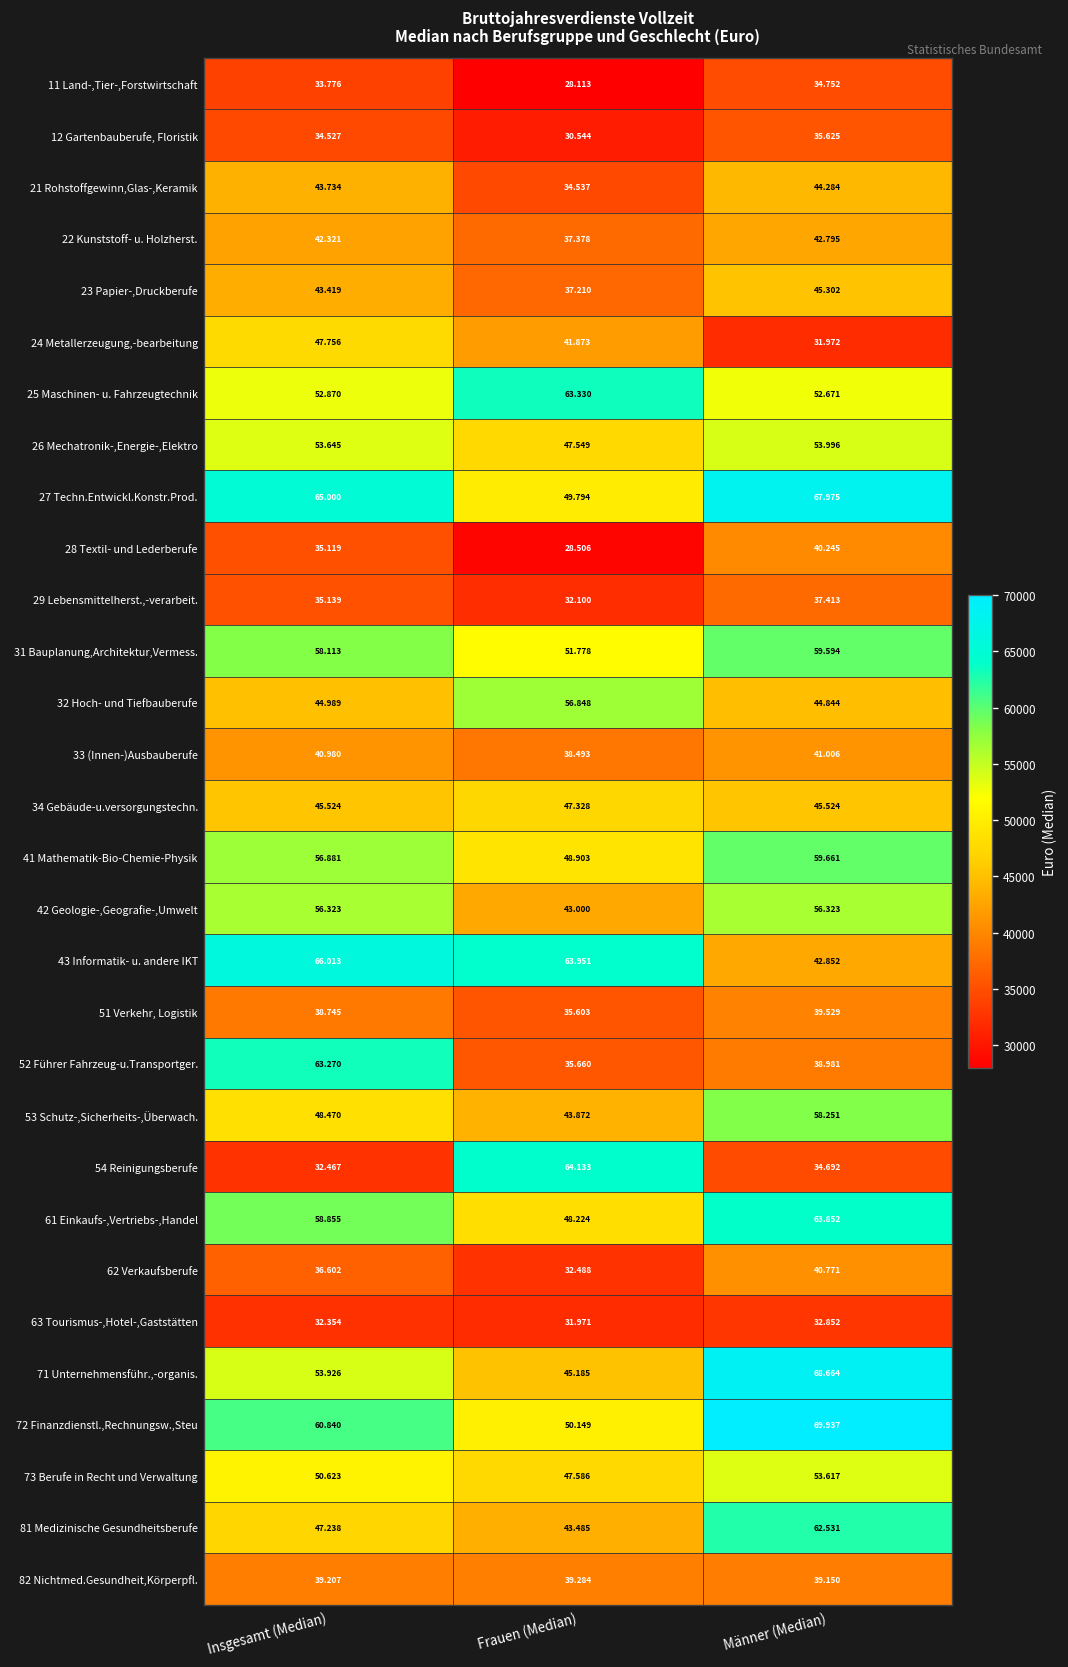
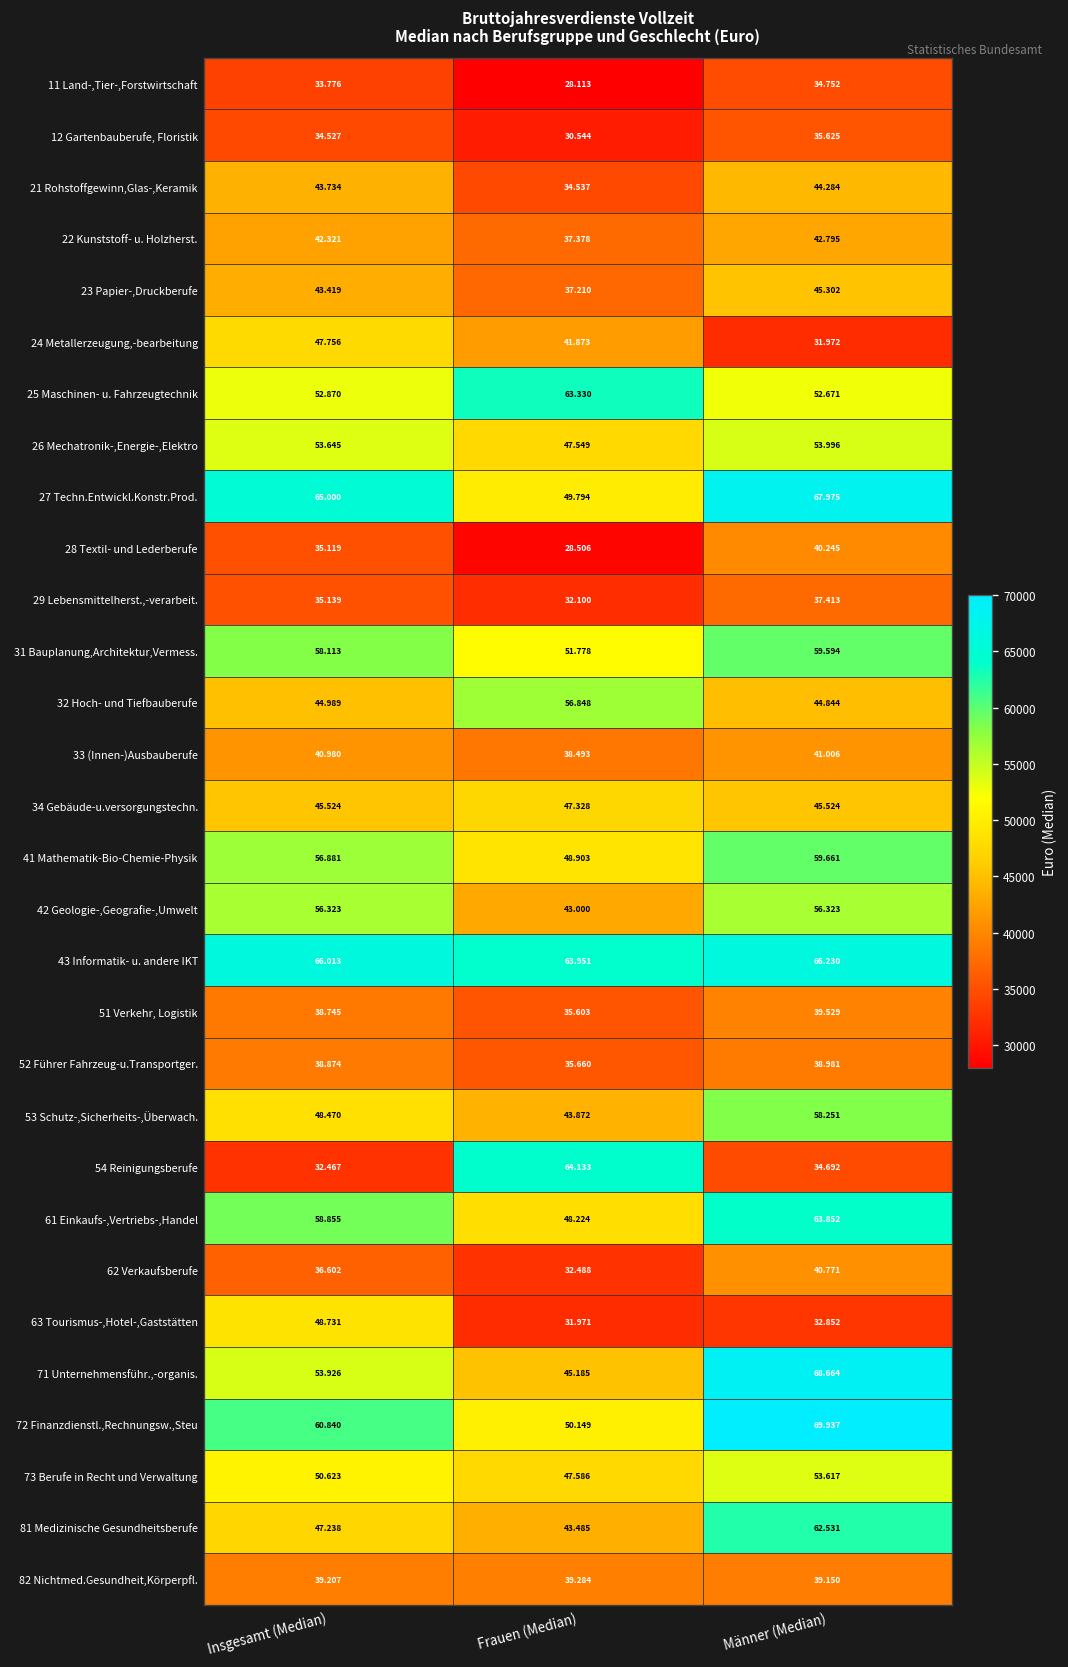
  {
    "11 Land-,Tier-,Forstwirtschaft": {
      "Insgesamt (Median)": 33.776,
      "Frauen (Median)": 28.113,
      "Männer (Median)": 34.752
    },
    "12 Gartenbauberufe, Floristik": {
      "Insgesamt (Median)": 34.527,
      "Frauen (Median)": 30.544,
      "Männer (Median)": 35.625
    },
    "21 Rohstoffgewinn,Glas-,Keramik": {
      "Insgesamt (Median)": 43.734,
      "Frauen (Median)": 34.537,
      "Männer (Median)": 44.284
    },
    "22 Kunststoff- u. Holzherst.": {
      "Insgesamt (Median)": 42.321,
      "Frauen (Median)": 37.378,
      "Männer (Median)": 42.795
    },
    "23 Papier-,Druckberufe": {
      "Insgesamt (Median)": 43.419,
      "Frauen (Median)": 37.210,
      "Männer (Median)": 45.302
    },
    "24 Metallerzeugung,-bearbeitung": {
      "Insgesamt (Median)": 47.756,
      "Frauen (Median)": 41.873,
      "Männer (Median)": 31.972
    },
    "25 Maschinen- u. Fahrzeugtechnik": {
      "Insgesamt (Median)": 52.870,
      "Frauen (Median)": 63.330,
      "Männer (Median)": 52.671
    },
    "26 Mechatronik-,Energie-,Elektro": {
      "Insgesamt (Median)": 53.645,
      "Frauen (Median)": 47.549,
      "Männer (Median)": 53.996
    },
    "27 Techn.Entwickl.Konstr.Prod.": {
      "Insgesamt (Median)": 65.000,
      "Frauen (Median)": 49.794,
      "Männer (Median)": 67.975
    },
    "28 Textil- und Lederberufe": {
      "Insgesamt (Median)": 35.119,
      "Frauen (Median)": 28.506,
      "Männer (Median)": 40.245
    },
    "29 Lebensmittelherst.,-verarbeit.": {
      "Insgesamt (Median)": 35.139,
      "Frauen (Median)": 32.100,
      "Männer (Median)": 37.413
    },
    "31 Bauplanung,Architektur,Vermess.": {
      "Insgesamt (Median)": 58.113,
      "Frauen (Median)": 51.778,
      "Männer (Median)": 59.594
    },
    "32 Hoch- und Tiefbauberufe": {
      "Insgesamt (Median)": 44.989,
      "Frauen (Median)": 56.848,
      "Männer (Median)": 44.844
    },
    "33 (Innen-)Ausbauberufe": {
      "Insgesamt (Median)": 40.980,
      "Frauen (Median)": 38.493,
      "Männer (Median)": 41.006
    },
    "34 Gebäude-u.versorgungstechn.": {
      "Insgesamt (Median)": 45.524,
      "Frauen (Median)": 47.328,
      "Männer (Median)": 45.524
    },
    "41 Mathematik-Bio-Chemie-Physik": {
      "Insgesamt (Median)": 56.881,
      "Frauen (Median)": 48.903,
      "Männer (Median)": 59.661
    },
    "42 Geologie-,Geografie-,Umwelt": {
      "Insgesamt (Median)": 56.323,
      "Frauen (Median)": 43.000,
      "Männer (Median)": 56.323
    },
    "43 Informatik- u. andere IKT": {
      "Insgesamt (Median)": 66.013,
      "Frauen (Median)": 63.951,
-     "Männer (Median)": 42.852
+     "Männer (Median)": 66.230
    },
    "51 Verkehr, Logistik": {
      "Insgesamt (Median)": 38.745,
      "Frauen (Median)": 35.603,
      "Männer (Median)": 39.529
    },
    "52 Führer Fahrzeug-u.Transportger.": {
-     "Insgesamt (Median)": 63.270,
+     "Insgesamt (Median)": 38.874,
      "Frauen (Median)": 35.660,
      "Männer (Median)": 38.981
    },
    "53 Schutz-,Sicherheits-,Überwach.": {
      "Insgesamt (Median)": 48.470,
      "Frauen (Median)": 43.872,
      "Männer (Median)": 58.251
    },
    "54 Reinigungsberufe": {
      "Insgesamt (Median)": 32.467,
      "Frauen (Median)": 64.133,
      "Männer (Median)": 34.692
    },
    "61 Einkaufs-,Vertriebs-,Handel": {
      "Insgesamt (Median)": 58.855,
      "Frauen (Median)": 48.224,
      "Männer (Median)": 63.852
    },
    "62 Verkaufsberufe": {
      "Insgesamt (Median)": 36.602,
      "Frauen (Median)": 32.488,
      "Männer (Median)": 40.771
    },
    "63 Tourismus-,Hotel-,Gaststätten": {
-     "Insgesamt (Median)": 32.354,
+     "Insgesamt (Median)": 48.731,
      "Frauen (Median)": 31.971,
      "Männer (Median)": 32.852
    },
    "71 Unternehmensführ.,-organis.": {
      "Insgesamt (Median)": 53.926,
      "Frauen (Median)": 45.185,
      "Männer (Median)": 68.664
    },
    "72 Finanzdienstl.,Rechnungsw.,Steu": {
      "Insgesamt (Median)": 60.840,
      "Frauen (Median)": 50.149,
      "Männer (Median)": 69.937
    },
    "73 Berufe in Recht und Verwaltung": {
      "Insgesamt (Median)": 50.623,
      "Frauen (Median)": 47.586,
      "Männer (Median)": 53.617
    },
    "81 Medizinische Gesundheitsberufe": {
      "Insgesamt (Median)": 47.238,
      "Frauen (Median)": 43.485,
      "Männer (Median)": 62.531
    },
    "82 Nichtmed.Gesundheit,Körperpfl.": {
      "Insgesamt (Median)": 39.207,
      "Frauen (Median)": 39.284,
      "Männer (Median)": 39.150
    }
  }
